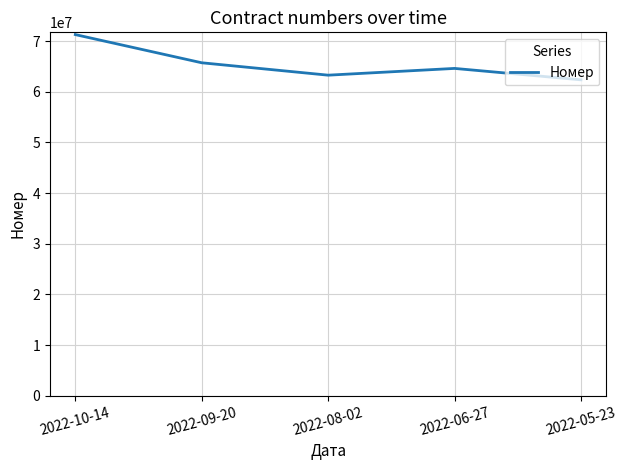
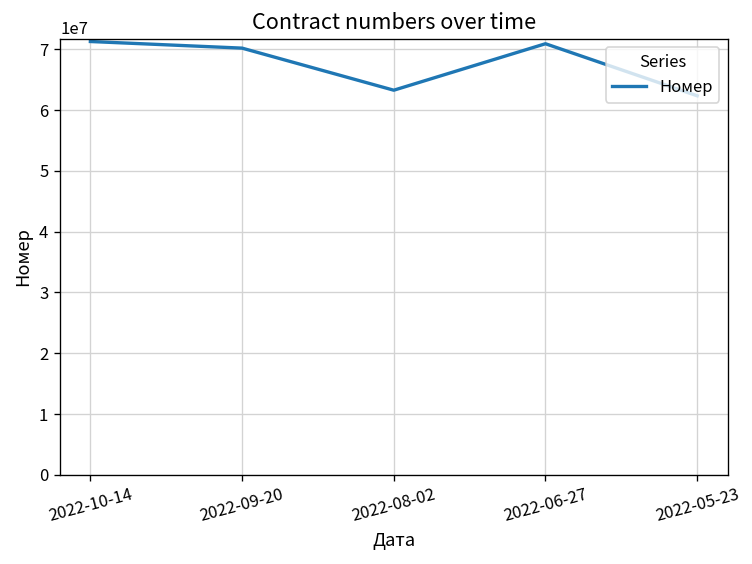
  {
    "2022-10-14": 71000000,
-   "2022-09-20": 66000000,
+   "2022-09-20": 70000000,
    "2022-08-02": 63000000,
-   "2022-06-27": 65000000
+   "2022-06-27": 71000000
  }
